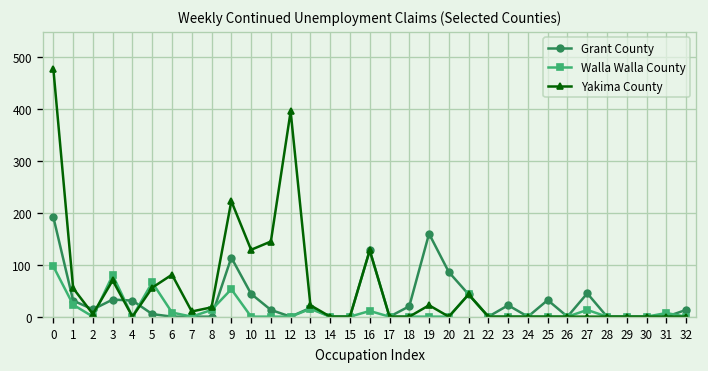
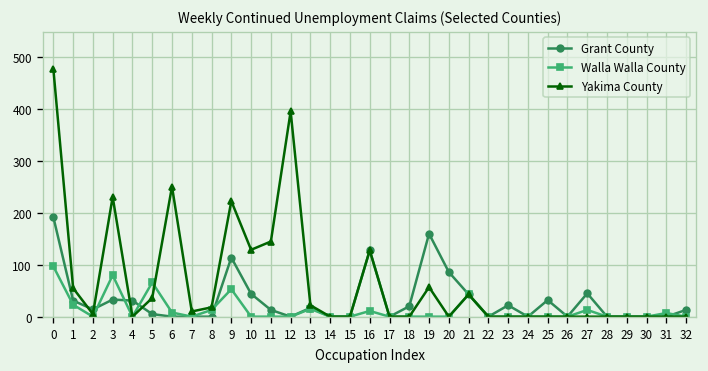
  {
    "Yakima County": {
      "0": 480,
      "1": 60,
-     "3": 70,
-     "5": 60,
-     "6": 80,
+     "3": 230,
+     "5": 40,
+     "6": 250,
      "7": 10,
      "9": 220,
      "10": 130,
      "11": 150,
      "12": 400,
-     "19": 20,
+     "19": 60,
      "27": 0
    }
  }
